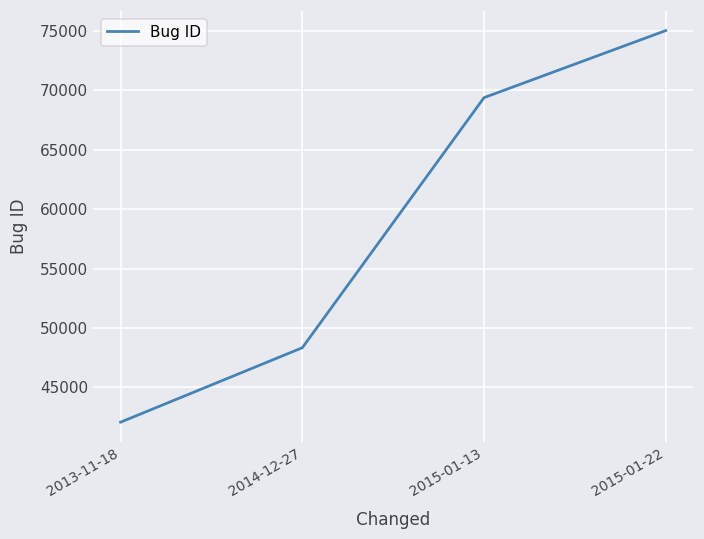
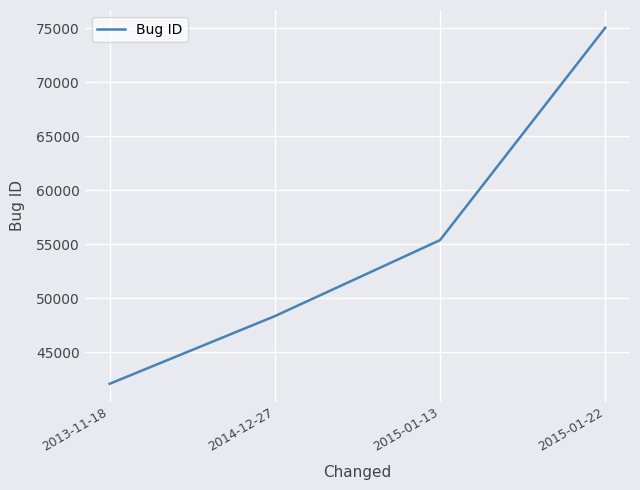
  {
    "2013-11-18": 42100,
    "2014-12-27": 48300,
-   "2015-01-13": 69400,
+   "2015-01-13": 55400,
    "2015-01-22": 75000
  }
